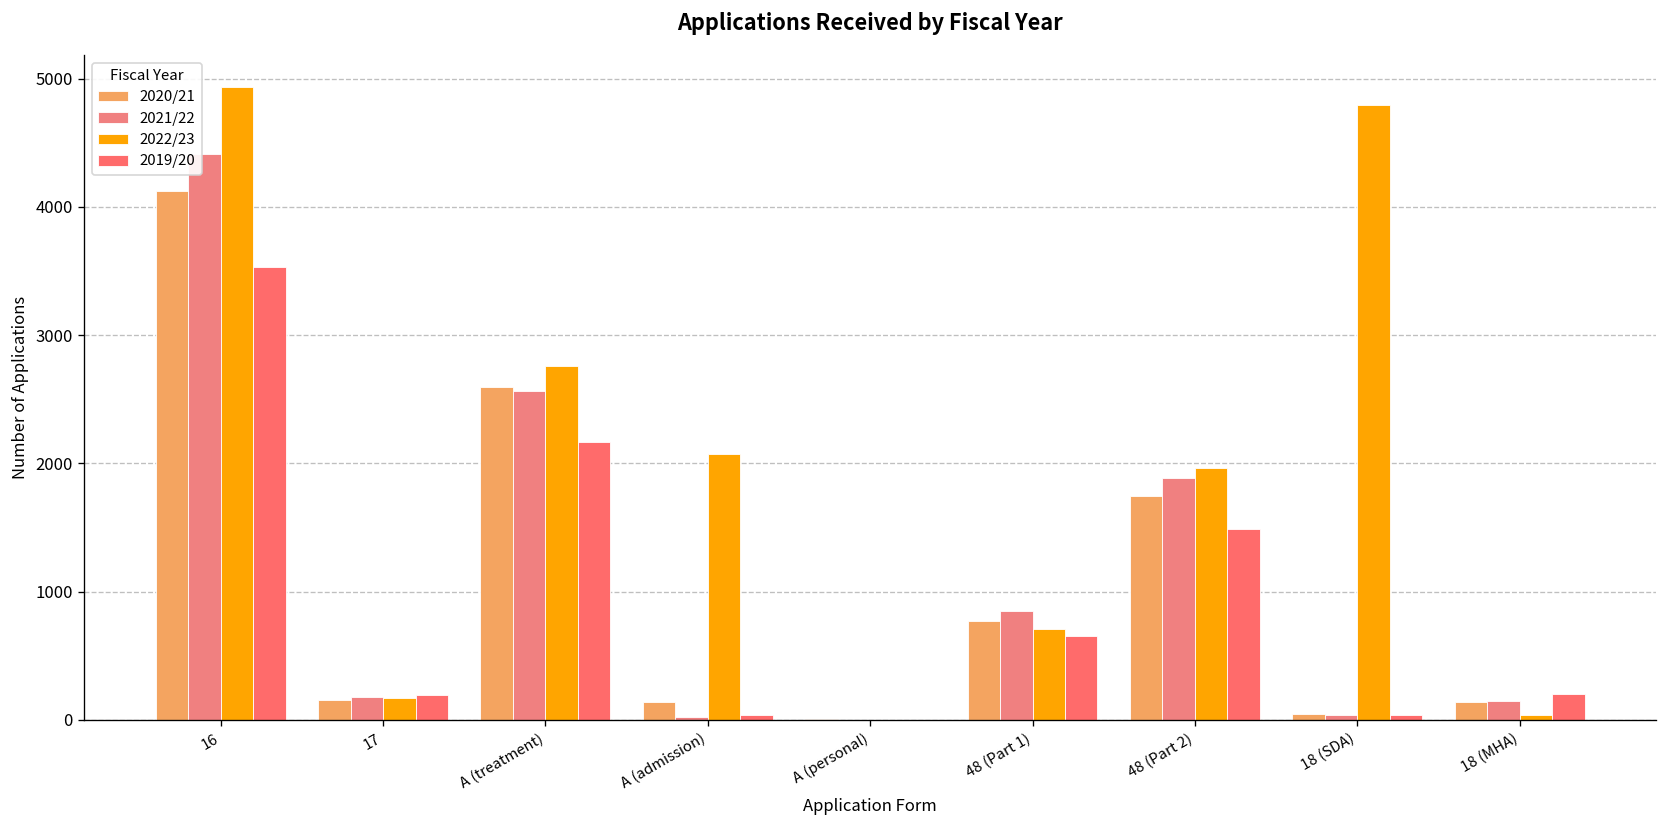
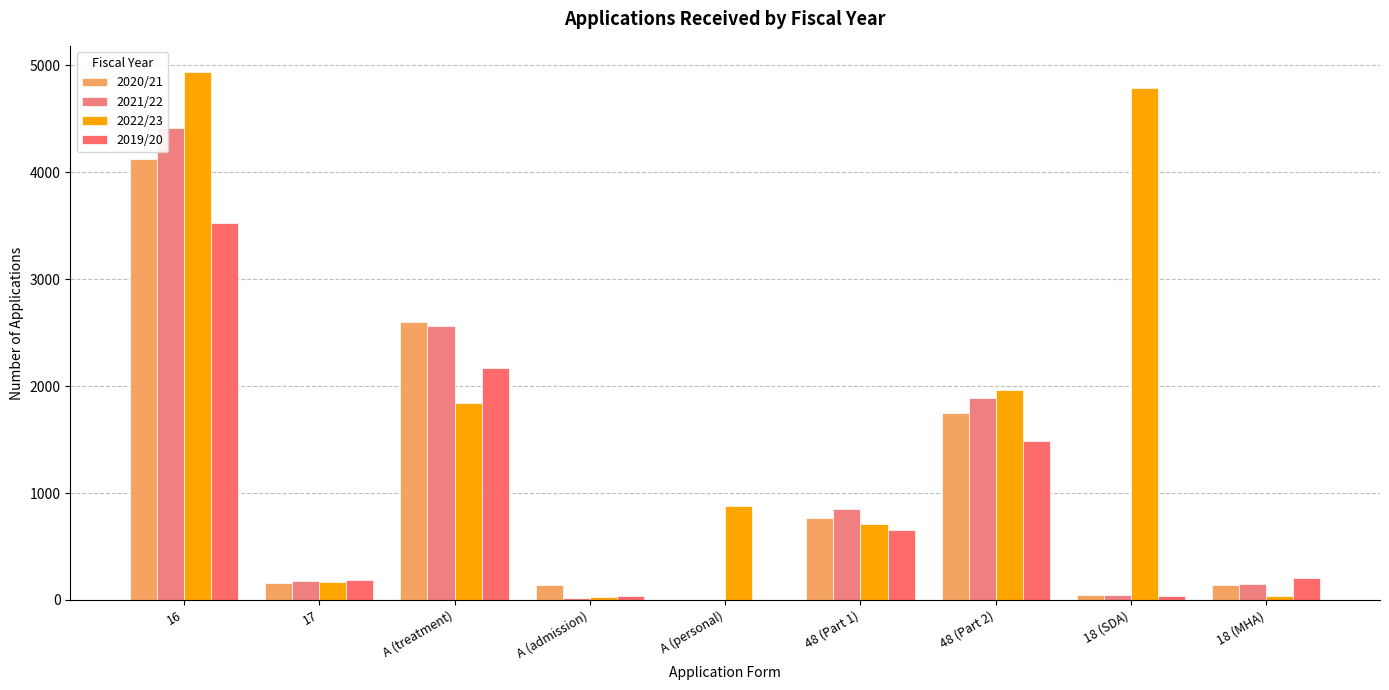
  {
    "2022/23": {
      "16": 4940,
      "17": 170,
-     "A (treatment)": 2760,
-     "A (admission)": 2080,
-     "A (personal)": 0,
+     "A (treatment)": 1840,
+     "A (admission)": 30,
+     "A (personal)": 880,
      "48 (Part 1)": 710,
      "48 (Part 2)": 1960,
      "18 (SDA)": 4790,
      "18 (MHA)": 40
    }
  }
